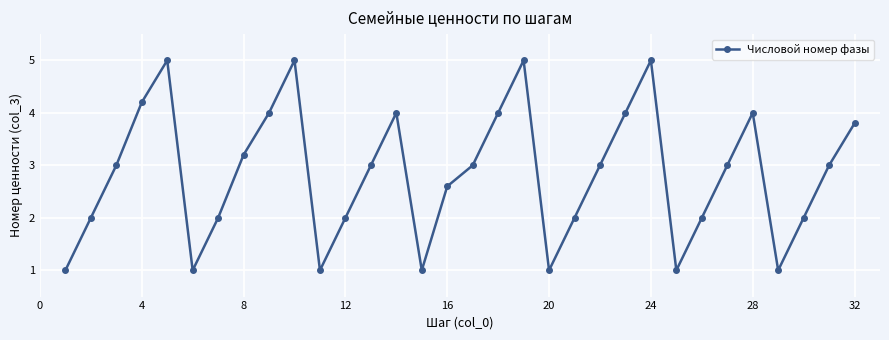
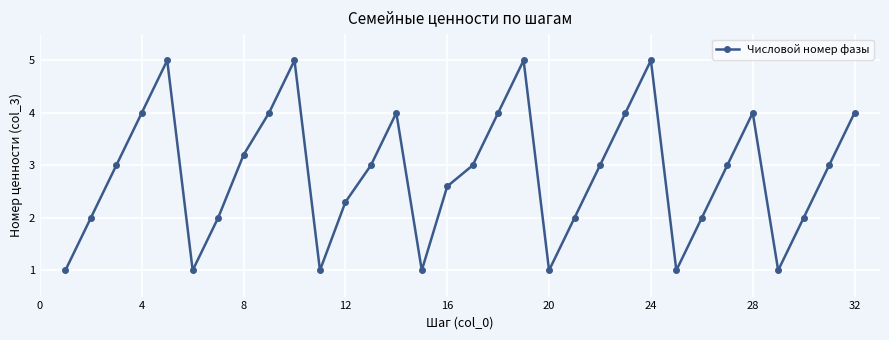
  {
-   "4": 4.2,
+   "4": 4.0,
    "8": 3.2,
-   "12": 2.0,
+   "12": 2.3,
    "16": 2.6,
    "20": 1.0,
    "24": 5.0,
    "28": 4.0,
-   "32": 3.8
+   "32": 4.0
  }
